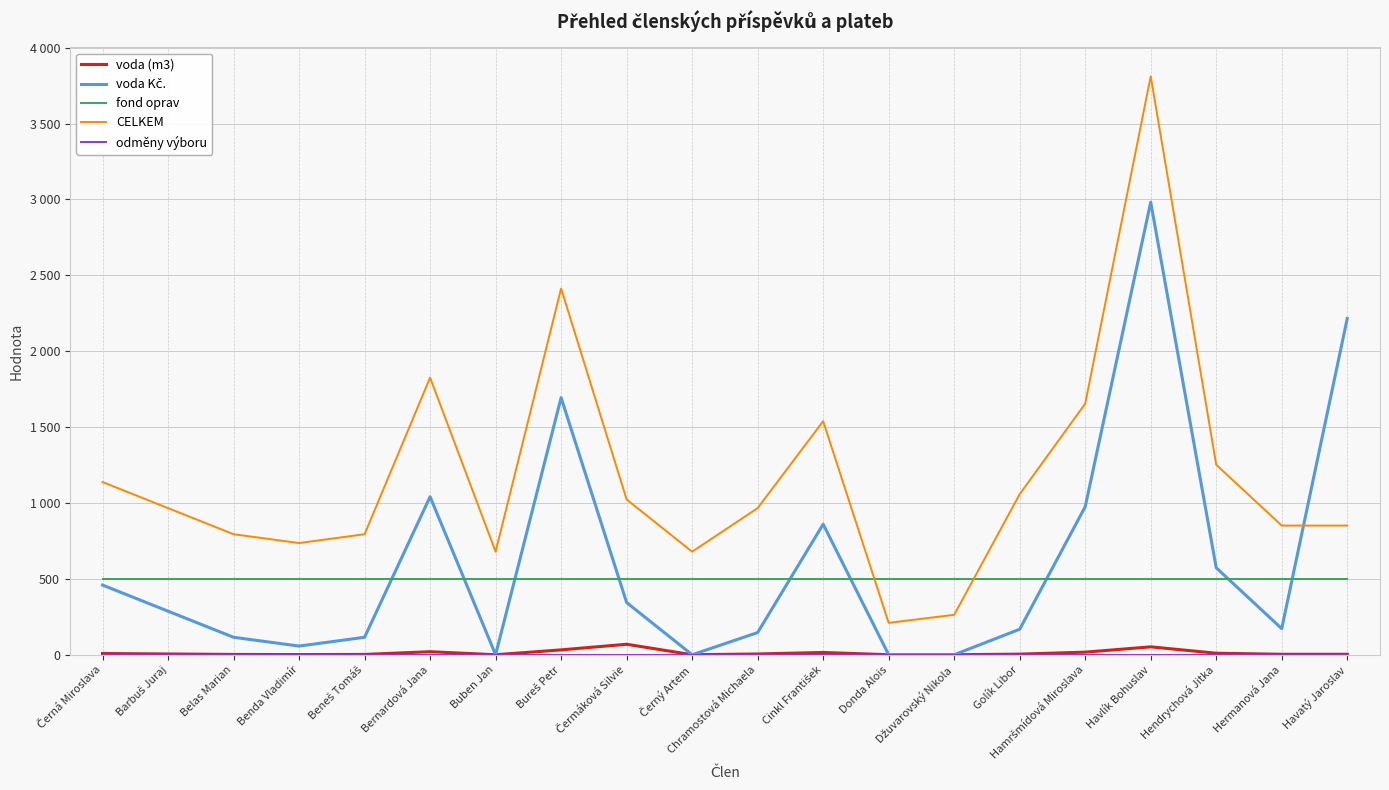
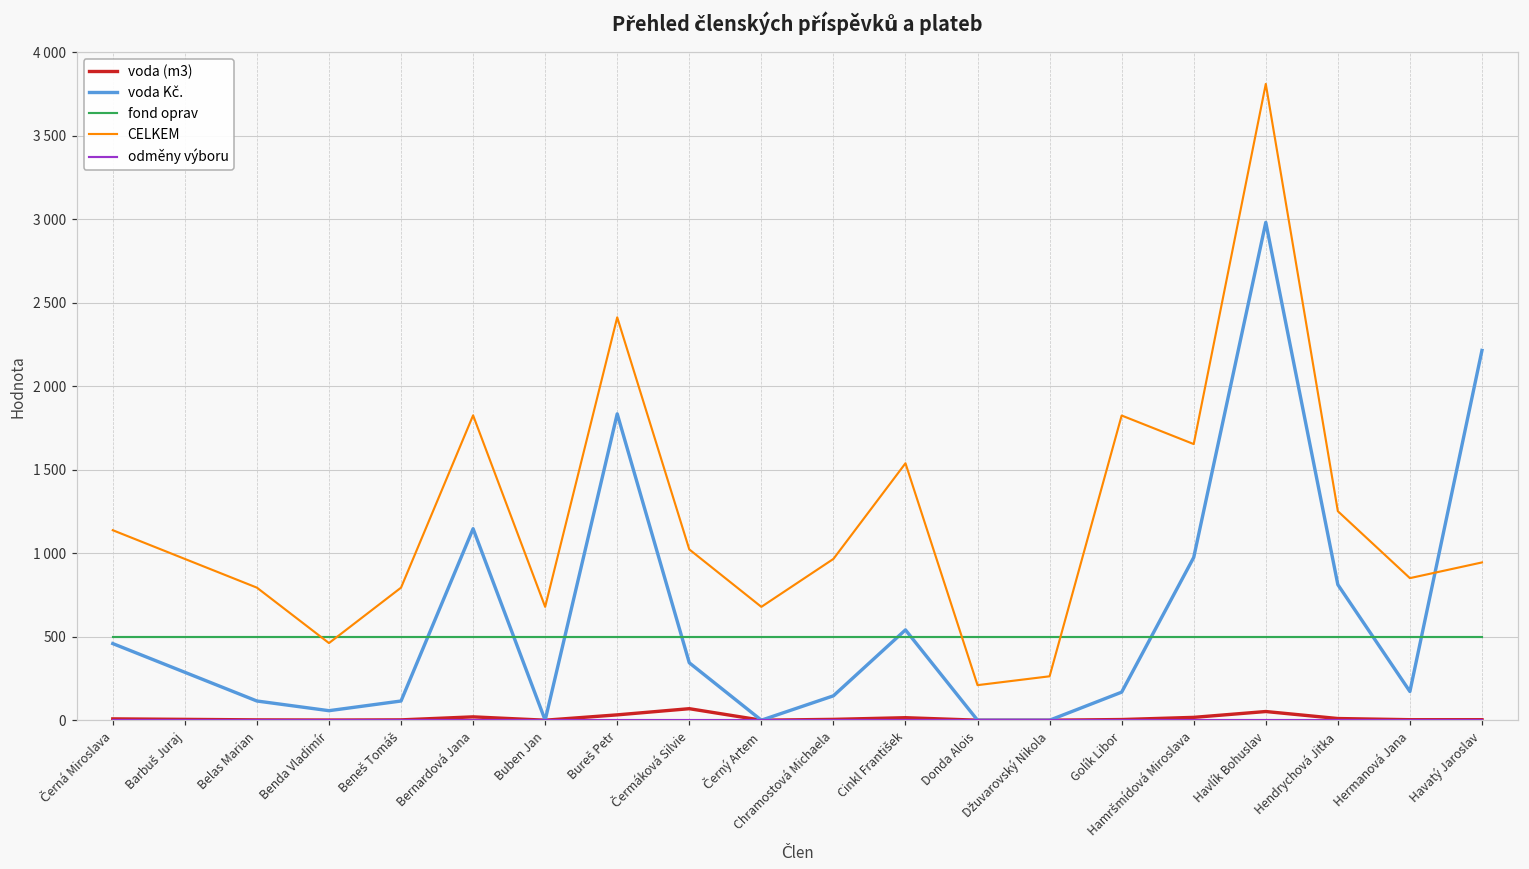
  {
    "voda (m3)": {
      "Bernardová Jana": 20,
      "Bureš Petr": 30,
      "Čermáková Silvie": 70,
      "Havlík Bohuslav": 50
    },
    "voda Kč.": {
      "Černá Miroslava": 460,
      "Barbuš Juraj": 290,
      "Belas Marian": 120,
      "Benda Vladimír": 60,
      "Beneš Tomáš": 120,
-     "Bernardová Jana": 1040,
-     "Bureš Petr": 1690,
+     "Bernardová Jana": 1150,
+     "Bureš Petr": 1840,
      "Čermáková Silvie": 340,
      "Chramostová Michaela": 150,
-     "Cinkl František": 860,
+     "Cinkl František": 540,
      "Golík Libor": 170,
      "Hamršmídová Miroslava": 980,
      "Havlík Bohuslav": 2980,
-     "Hendrychová Jitka": 570,
+     "Hendrychová Jitka": 810,
      "Hermanová Jana": 170,
      "Havatý Jaroslav": 2220
    },
    "fond oprav": {
      "Černá Miroslava": 500,
      "Barbuš Juraj": 500,
      "Belas Marian": 500,
      "Benda Vladimír": 500,
      "Beneš Tomáš": 500,
      "Bernardová Jana": 500,
      "Buben Jan": 500,
      "Bureš Petr": 500,
      "Čermáková Silvie": 500,
      "Černý Artem": 500,
      "Chramostová Michaela": 500,
      "Cinkl František": 500,
      "Donda Alois": 500,
      "Džuvarovský Nikola": 500,
      "Golík Libor": 500,
      "Hamršmídová Miroslava": 500,
      "Havlík Bohuslav": 500,
      "Hendrychová Jitka": 500,
      "Hermanová Jana": 500,
      "Havatý Jaroslav": 500
    },
    "CELKEM": {
      "Černá Miroslava": 1140,
      "Barbuš Juraj": 970,
      "Belas Marian": 790,
-     "Benda Vladimír": 740,
+     "Benda Vladimír": 460,
      "Beneš Tomáš": 790,
      "Bernardová Jana": 1830,
      "Buben Jan": 680,
      "Bureš Petr": 2410,
      "Čermáková Silvie": 1020,
      "Černý Artem": 680,
      "Chramostová Michaela": 970,
      "Cinkl František": 1540,
      "Donda Alois": 210,
      "Džuvarovský Nikola": 260,
-     "Golík Libor": 1060,
+     "Golík Libor": 1830,
      "Hamršmídová Miroslava": 1650,
      "Havlík Bohuslav": 3810,
      "Hendrychová Jitka": 1250,
      "Hermanová Jana": 850,
-     "Havatý Jaroslav": 850
+     "Havatý Jaroslav": 950
    },
    "odměny výboru": {
      "Bernardová Jana": 0,
      "Bureš Petr": 0,
      "Čermáková Silvie": 0,
      "Havlík Bohuslav": 0
    }
  }
